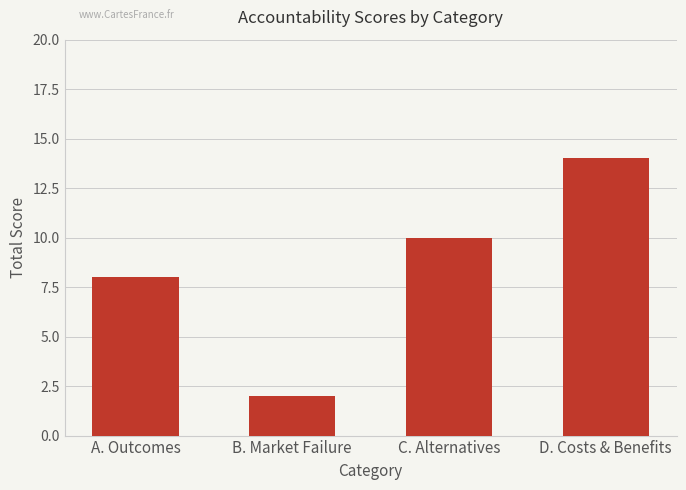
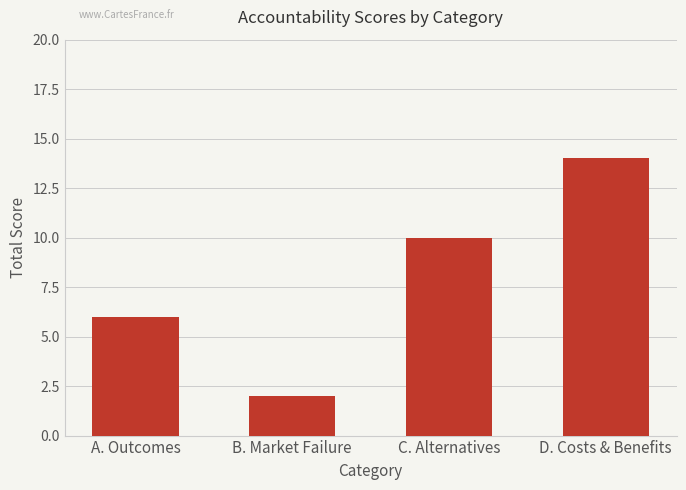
  {
-   "A. Outcomes": 8,
+   "A. Outcomes": 6,
    "B. Market Failure": 2,
    "C. Alternatives": 10,
    "D. Costs & Benefits": 14
  }
